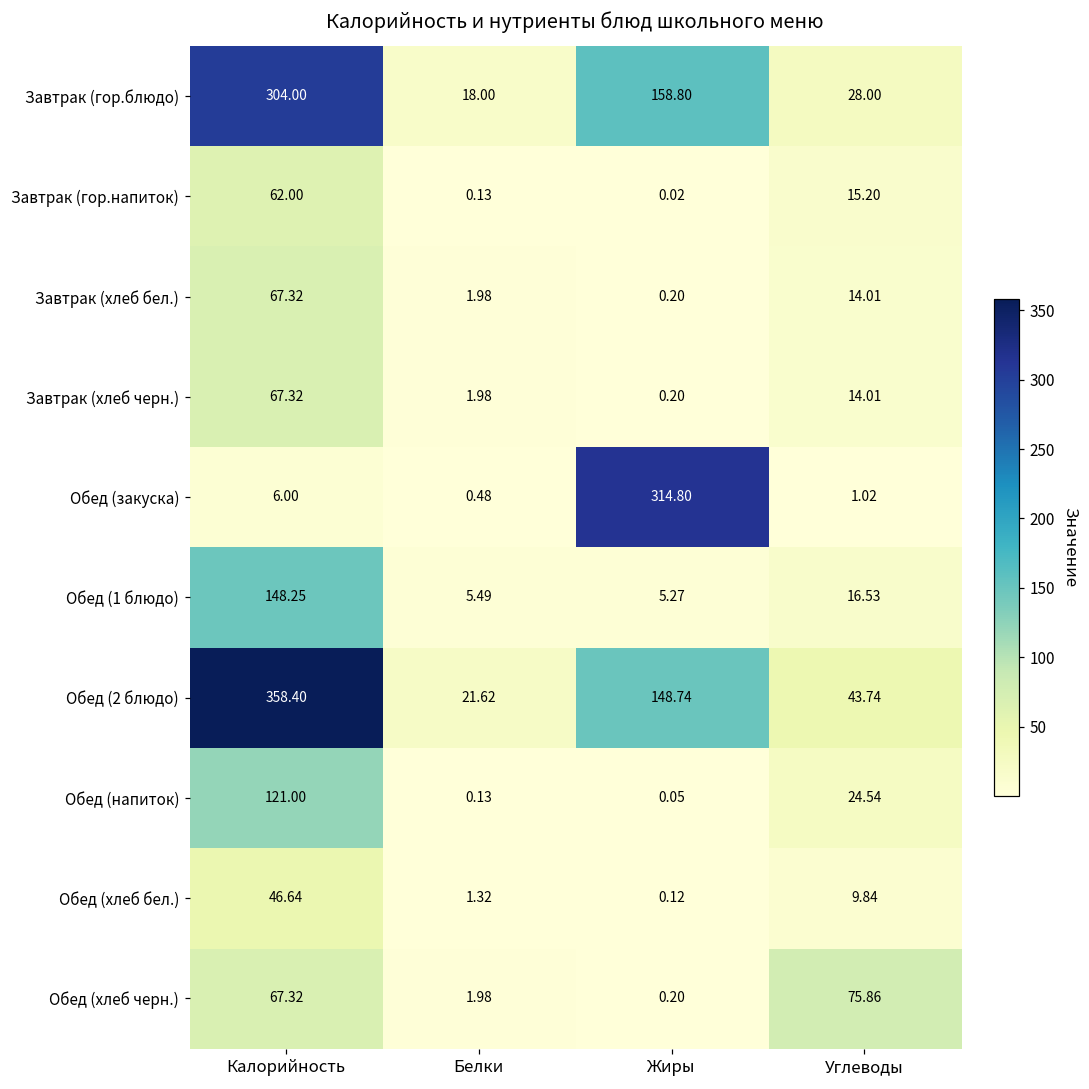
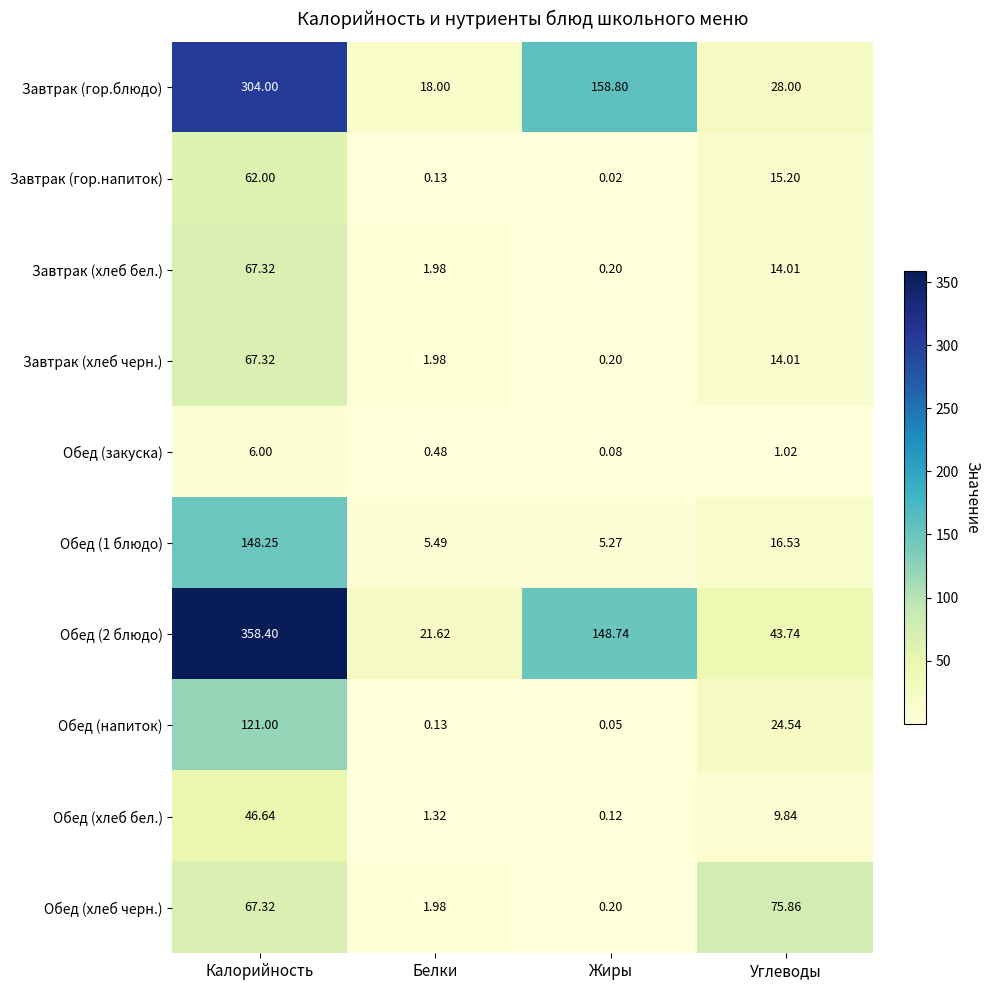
  {
    "Завтрак (гор.блюдо)": {
      "Калорийность": 304.00,
      "Белки": 18.00,
      "Жиры": 158.80,
      "Углеводы": 28.00
    },
    "Завтрак (гор.напиток)": {
      "Калорийность": 62.00,
      "Белки": 0.13,
      "Жиры": 0.02,
      "Углеводы": 15.20
    },
    "Завтрак (хлеб бел.)": {
      "Калорийность": 67.32,
      "Белки": 1.98,
      "Жиры": 0.20,
      "Углеводы": 14.01
    },
    "Завтрак (хлеб черн.)": {
      "Калорийность": 67.32,
      "Белки": 1.98,
      "Жиры": 0.20,
      "Углеводы": 14.01
    },
    "Обед (закуска)": {
      "Калорийность": 6.00,
      "Белки": 0.48,
-     "Жиры": 314.80,
+     "Жиры": 0.08,
      "Углеводы": 1.02
    },
    "Обед (1 блюдо)": {
      "Калорийность": 148.25,
      "Белки": 5.49,
      "Жиры": 5.27,
      "Углеводы": 16.53
    },
    "Обед (2 блюдо)": {
      "Калорийность": 358.40,
      "Белки": 21.62,
      "Жиры": 148.74,
      "Углеводы": 43.74
    },
    "Обед (напиток)": {
      "Калорийность": 121.00,
      "Белки": 0.13,
      "Жиры": 0.05,
      "Углеводы": 24.54
    },
    "Обед (хлеб бел.)": {
      "Калорийность": 46.64,
      "Белки": 1.32,
      "Жиры": 0.12,
      "Углеводы": 9.84
    },
    "Обед (хлеб черн.)": {
      "Калорийность": 67.32,
      "Белки": 1.98,
      "Жиры": 0.20,
      "Углеводы": 75.86
    }
  }
